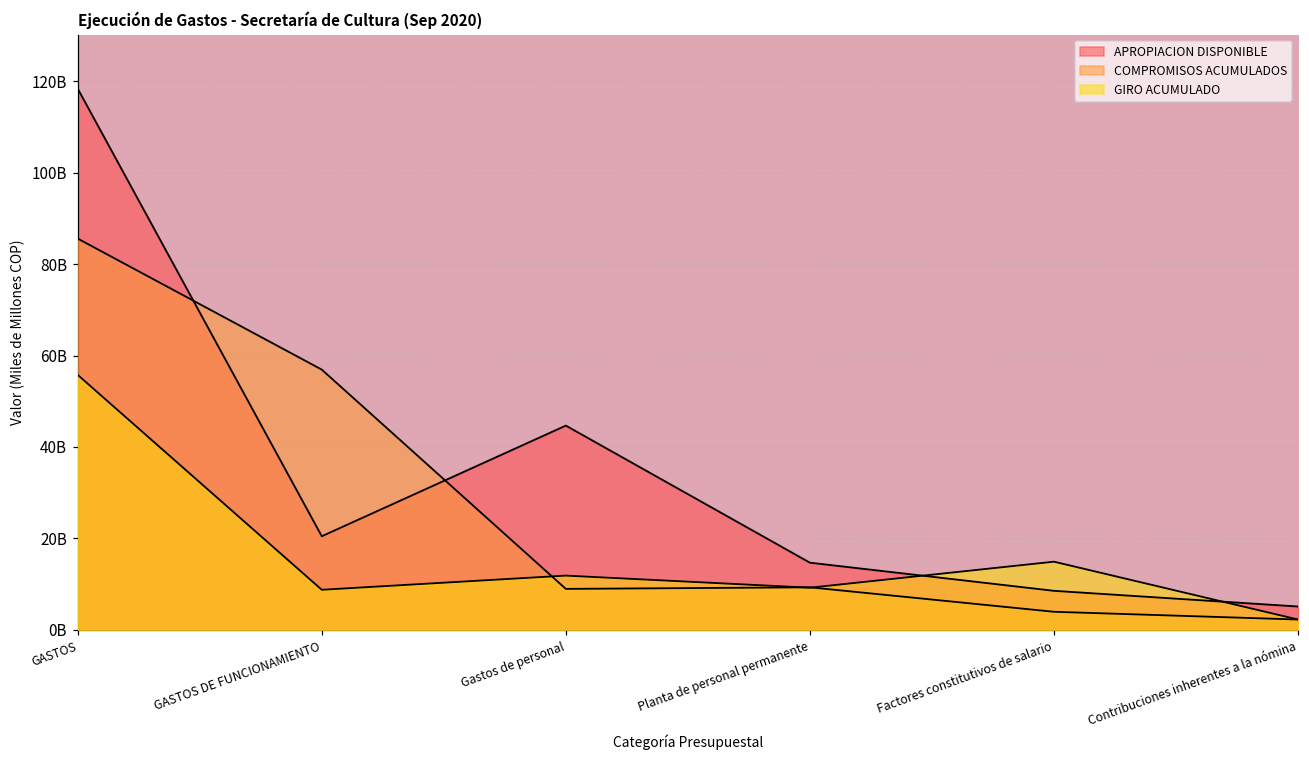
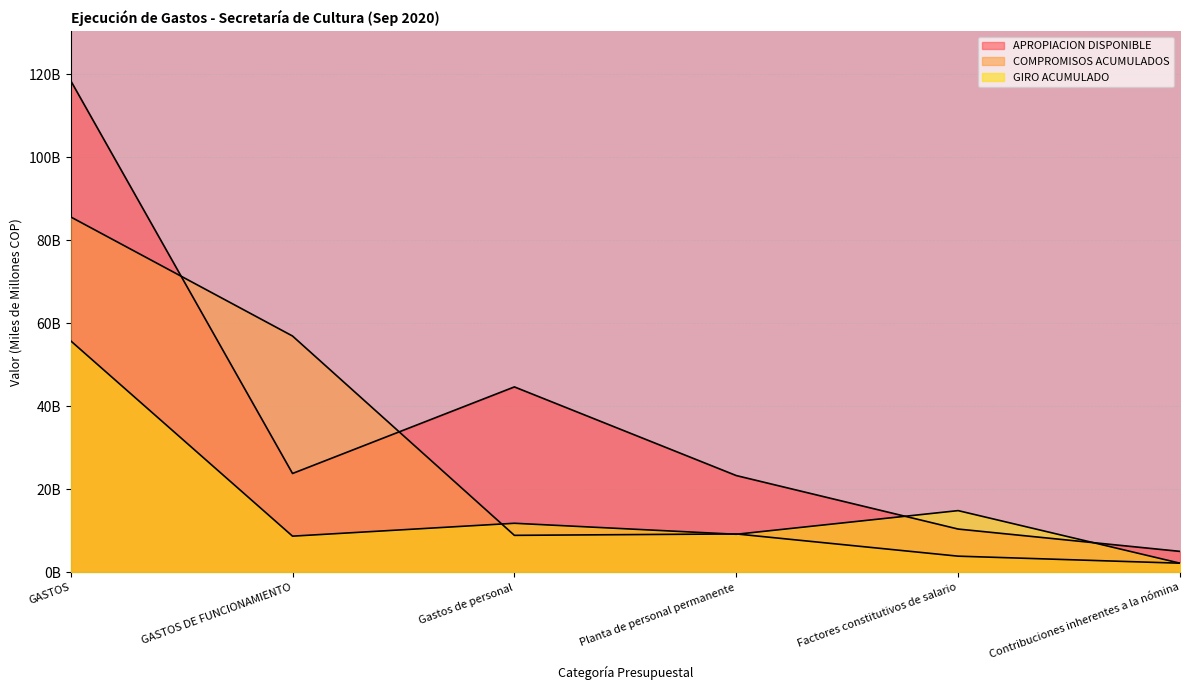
  {
    "APROPIACION DISPONIBLE": {
      "GASTOS": 118000000000,
-     "GASTOS DE FUNCIONAMIENTO": 20000000000,
+     "GASTOS DE FUNCIONAMIENTO": 24000000000,
      "Gastos de personal": 45000000000,
-     "Planta de personal permanente": 15000000000,
-     "Factores constitutivos de salario": 9000000000,
+     "Planta de personal permanente": 23000000000,
+     "Factores constitutivos de salario": 10000000000,
      "Contribuciones inherentes a la nómina": 5000000000
    },
    "COMPROMISOS ACUMULADOS": {
      "GASTOS": 86000000000,
      "GASTOS DE FUNCIONAMIENTO": 57000000000,
      "Gastos de personal": 9000000000,
      "Factores constitutivos de salario": 4000000000
    },
    "GIRO ACUMULADO": {
      "GASTOS": 56000000000,
      "GASTOS DE FUNCIONAMIENTO": 9000000000,
      "Gastos de personal": 12000000000,
      "Factores constitutivos de salario": 15000000000
    }
  }
